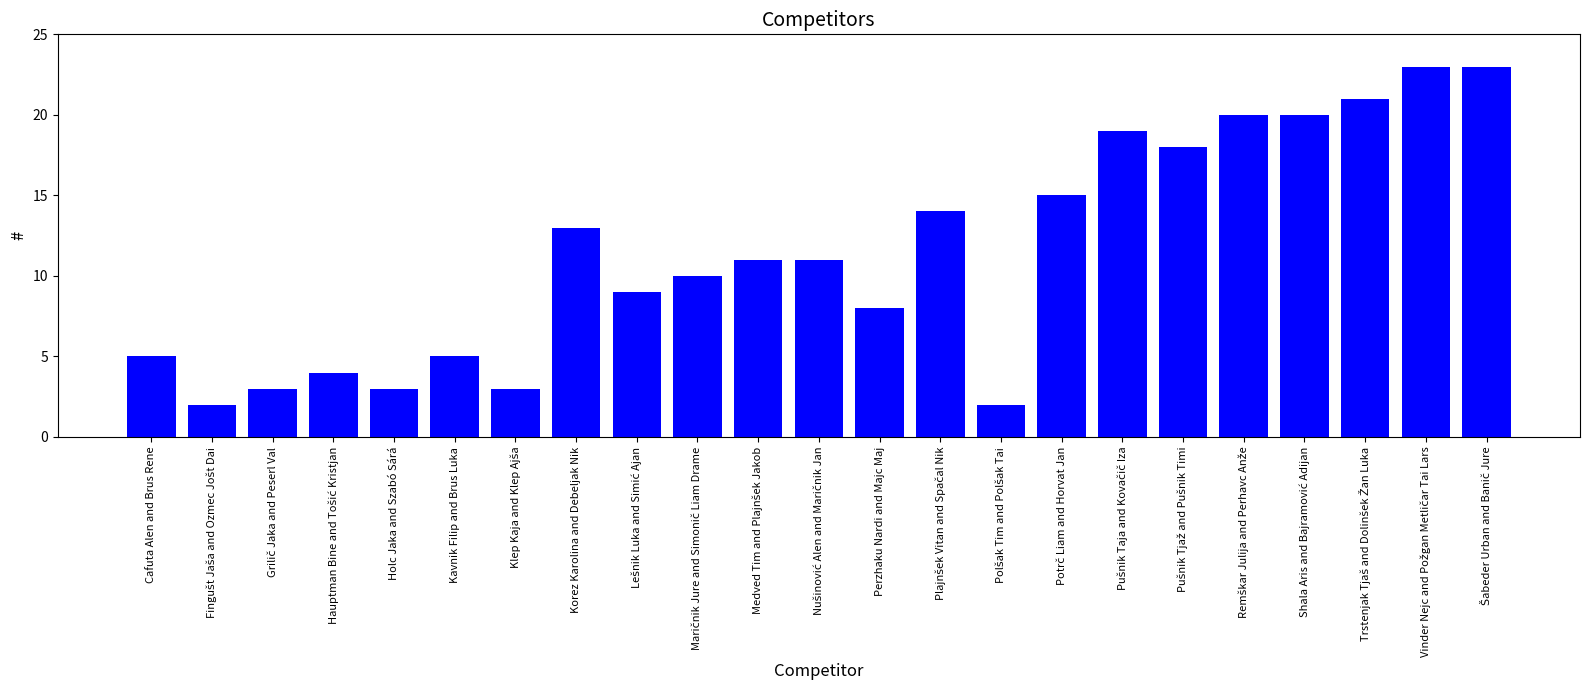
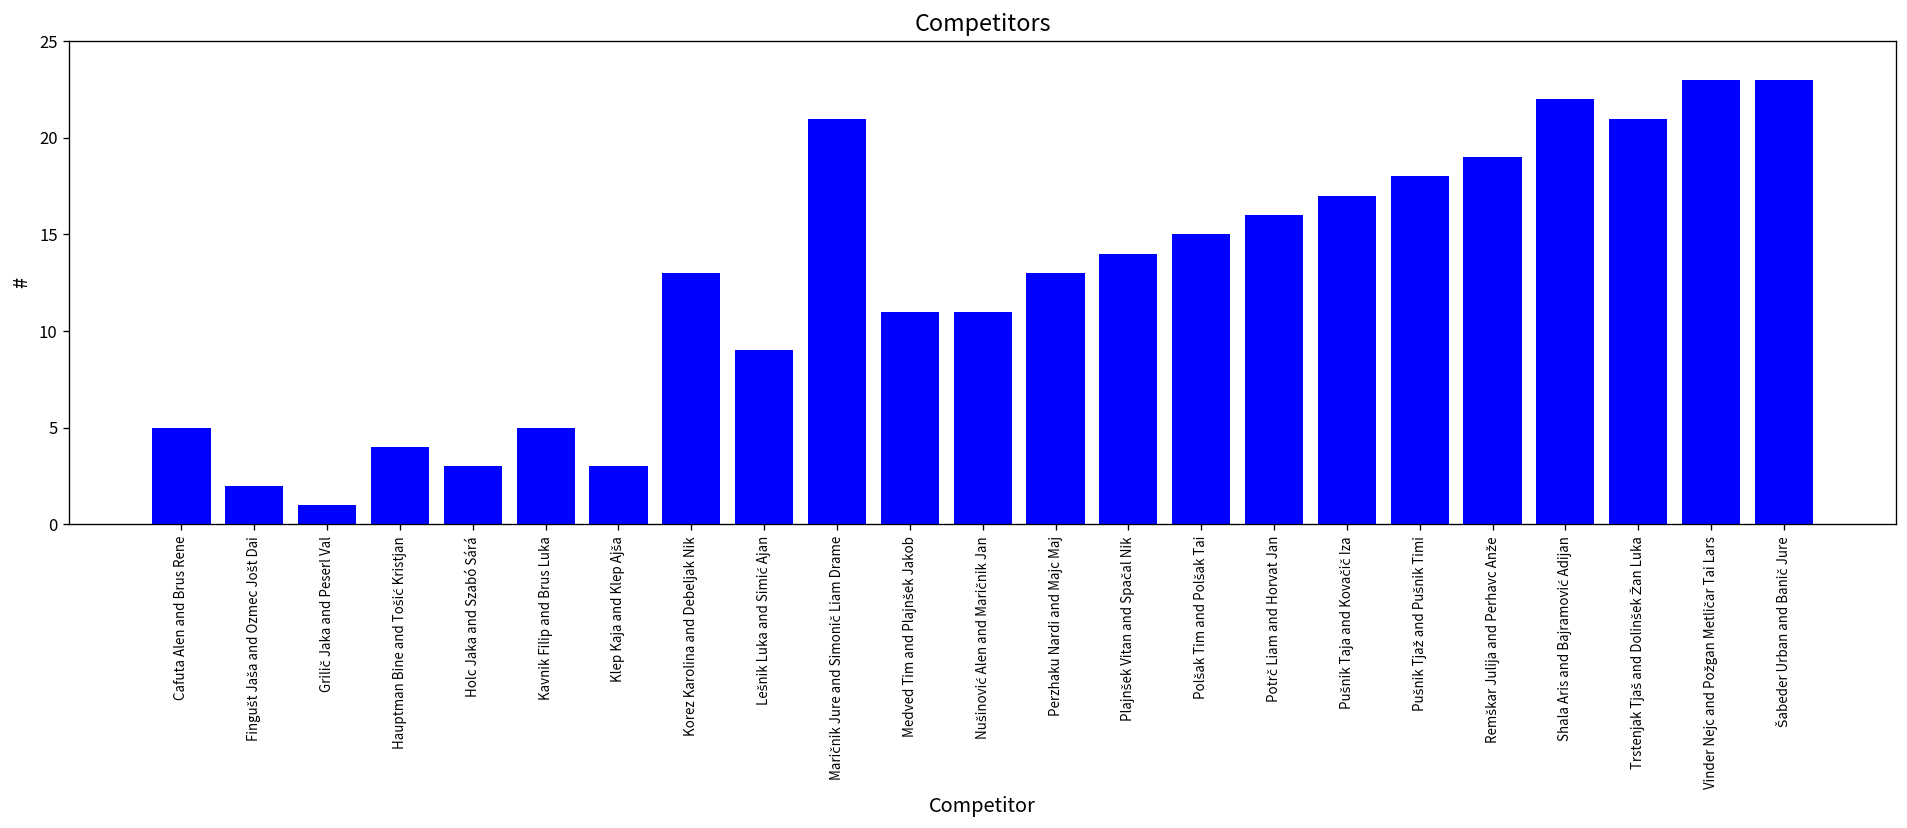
  {
    "Cafuta Alen and Brus Rene": 5,
    "Fingušt Jaša and Ozmec Jošt Dai": 2,
-   "Grilič Jaka and Peserl Val": 3,
+   "Grilič Jaka and Peserl Val": 1,
    "Hauptman Bine and Tošić Kristjan": 4,
    "Holc Jaka and Szabó Sárá": 3,
    "Kavnik Filip and Brus Luka": 5,
    "Klep Kaja and Klep Ajša": 3,
    "Korez Karolina and Debeljak Nik": 13,
    "Lešnik Luka and Simić Ajan": 9,
-   "Maričnik Jure and Simonič Liam Drame": 10,
+   "Maričnik Jure and Simonič Liam Drame": 21,
    "Medved Tim and Plajnšek Jakob": 11,
    "Nušinović Alen and Maričnik Jan": 11,
-   "Perzhaku Nardi and Majc Maj": 8,
+   "Perzhaku Nardi and Majc Maj": 13,
    "Plajnšek Vitan and Spačal Nik": 14,
-   "Polšak Tim and Polšak Tai": 2,
-   "Potrč Liam and Horvat Jan": 15,
-   "Pušnik Taja and Kovačič Iza": 19,
+   "Polšak Tim and Polšak Tai": 15,
+   "Potrč Liam and Horvat Jan": 16,
+   "Pušnik Taja and Kovačič Iza": 17,
    "Pušnik Tjaž and Pušnik Timi": 18,
-   "Remškar Julija and Perhavc Anže": 20,
-   "Shala Aris and Bajramović Adijan": 20,
+   "Remškar Julija and Perhavc Anže": 19,
+   "Shala Aris and Bajramović Adijan": 22,
    "Trstenjak Tjaš and Dolinšek Žan Luka": 21,
    "Vinder Nejc and Požgan Metličar Tai Lars": 23,
    "Šabeder Urban and Banič Jure": 23
  }
